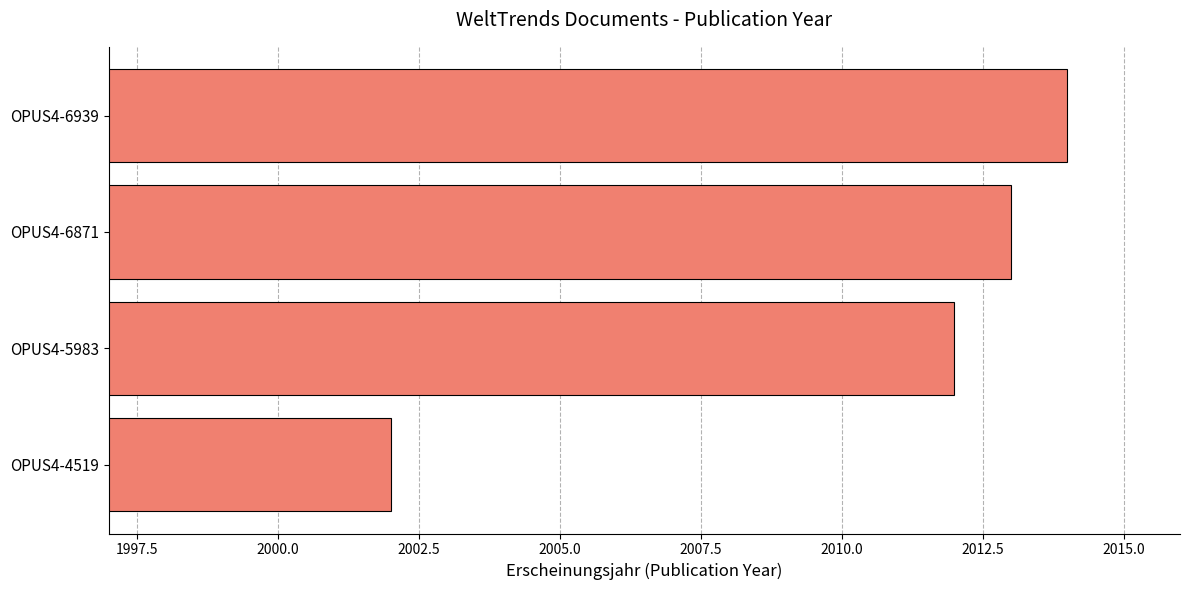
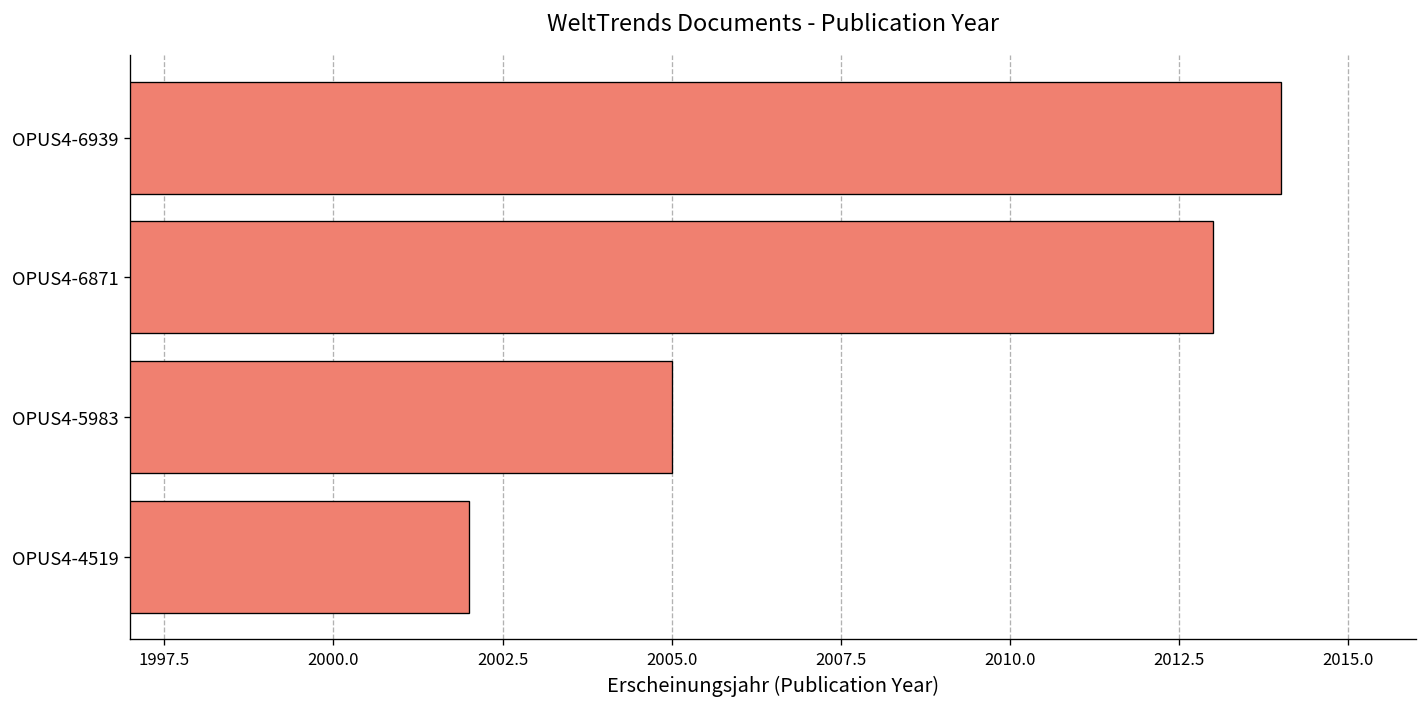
  {
    "OPUS4-6939": 2014,
    "OPUS4-6871": 2013,
-   "OPUS4-5983": 2012,
+   "OPUS4-5983": 2005,
    "OPUS4-4519": 2002
  }
